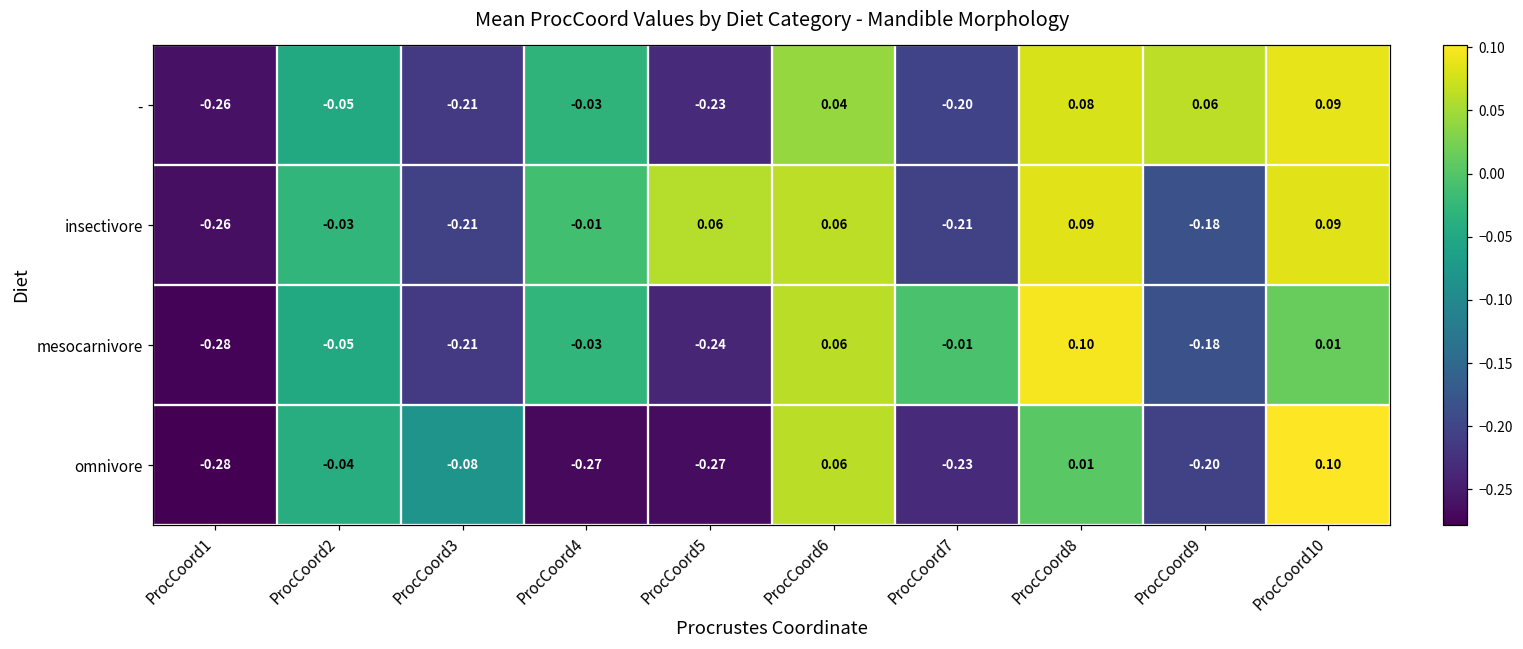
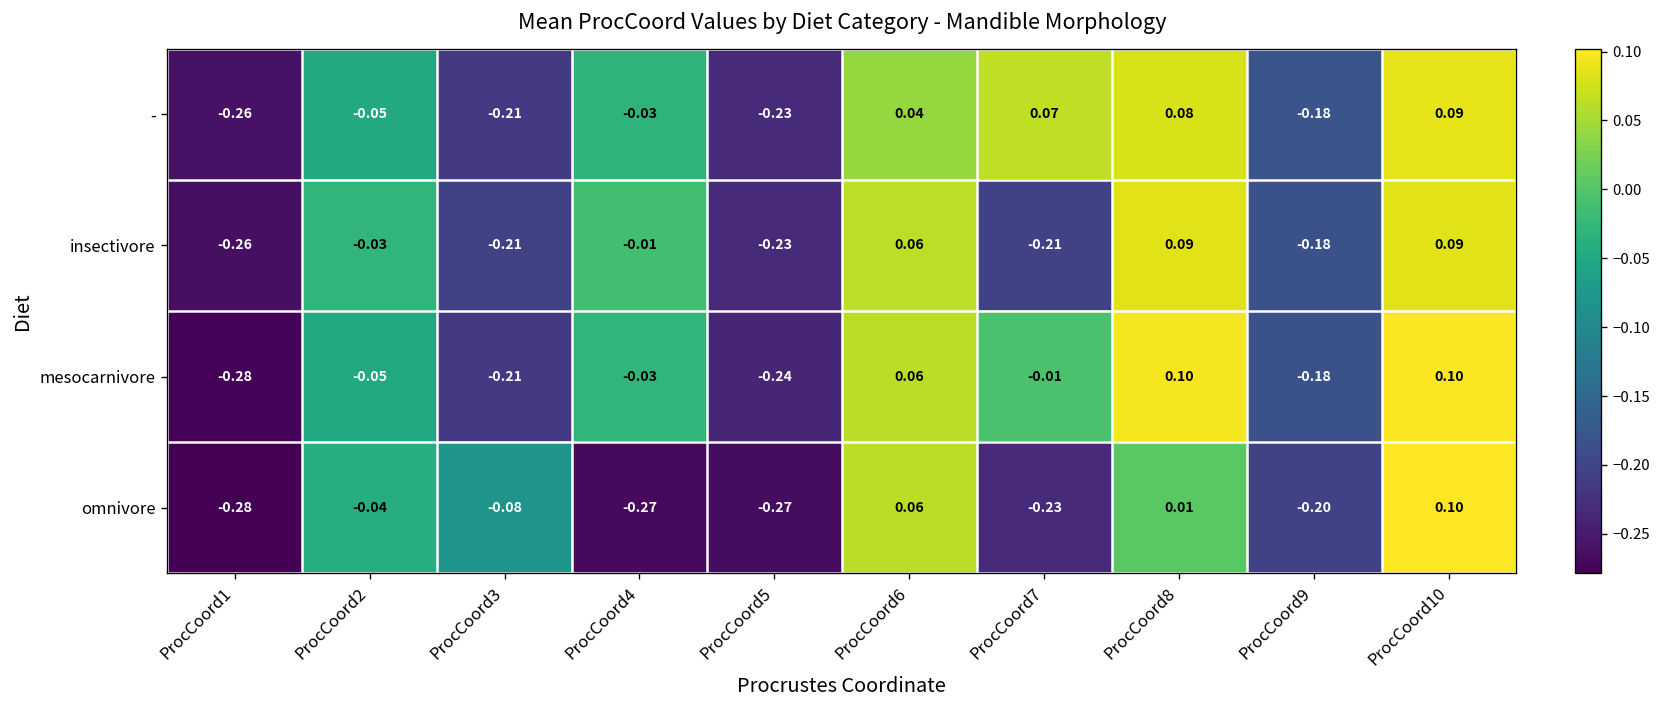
  {
    "-": {
      "ProcCoord1": -0.26,
      "ProcCoord2": -0.05,
      "ProcCoord3": -0.21,
      "ProcCoord4": -0.03,
      "ProcCoord5": -0.23,
      "ProcCoord6": 0.04,
-     "ProcCoord7": -0.20,
+     "ProcCoord7": 0.07,
      "ProcCoord8": 0.08,
-     "ProcCoord9": 0.06,
+     "ProcCoord9": -0.18,
      "ProcCoord10": 0.09
    },
    "insectivore": {
      "ProcCoord1": -0.26,
      "ProcCoord2": -0.03,
      "ProcCoord3": -0.21,
      "ProcCoord4": -0.01,
-     "ProcCoord5": 0.06,
+     "ProcCoord5": -0.23,
      "ProcCoord6": 0.06,
      "ProcCoord7": -0.21,
      "ProcCoord8": 0.09,
      "ProcCoord9": -0.18,
      "ProcCoord10": 0.09
    },
    "mesocarnivore": {
      "ProcCoord1": -0.28,
      "ProcCoord2": -0.05,
      "ProcCoord3": -0.21,
      "ProcCoord4": -0.03,
      "ProcCoord5": -0.24,
      "ProcCoord6": 0.06,
      "ProcCoord7": -0.01,
      "ProcCoord8": 0.10,
      "ProcCoord9": -0.18,
-     "ProcCoord10": 0.01
+     "ProcCoord10": 0.10
    },
    "omnivore": {
      "ProcCoord1": -0.28,
      "ProcCoord2": -0.04,
      "ProcCoord3": -0.08,
      "ProcCoord4": -0.27,
      "ProcCoord5": -0.27,
      "ProcCoord6": 0.06,
      "ProcCoord7": -0.23,
      "ProcCoord8": 0.01,
      "ProcCoord9": -0.20,
      "ProcCoord10": 0.10
    }
  }
